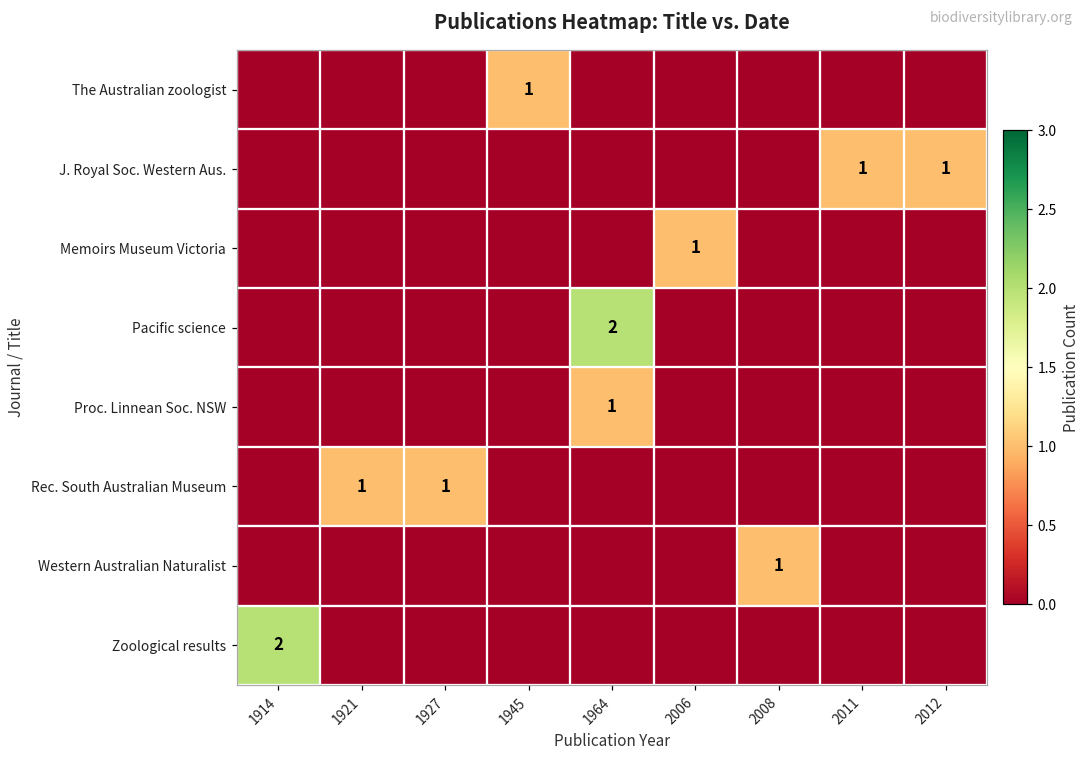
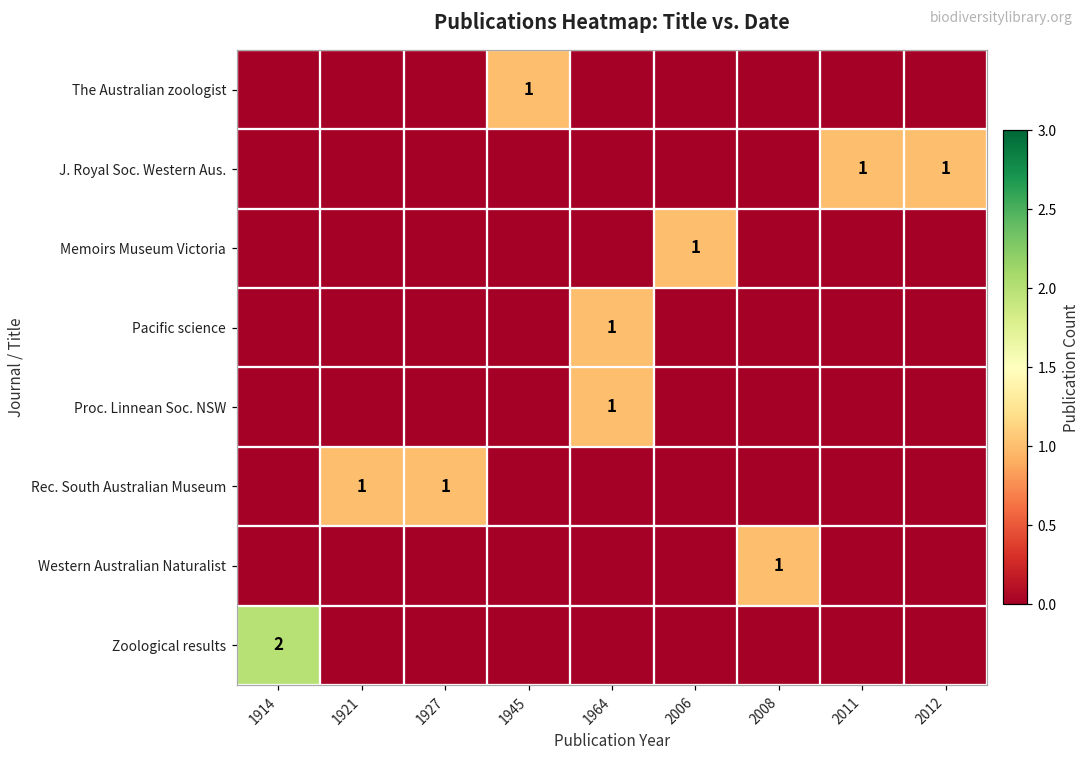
  {
    "The Australian zoologist": {
      "1945": 1
    },
    "J. Royal Soc. Western Aus.": {
      "2011": 1,
      "2012": 1
    },
    "Memoirs Museum Victoria": {
      "2006": 1
    },
    "Pacific science": {
-     "1964": 2
+     "1964": 1
    },
    "Proc. Linnean Soc. NSW": {
      "1964": 1
    },
    "Rec. South Australian Museum": {
      "1921": 1,
      "1927": 1
    },
    "Western Australian Naturalist": {
      "2008": 1
    },
    "Zoological results": {
      "1914": 2
    }
  }
